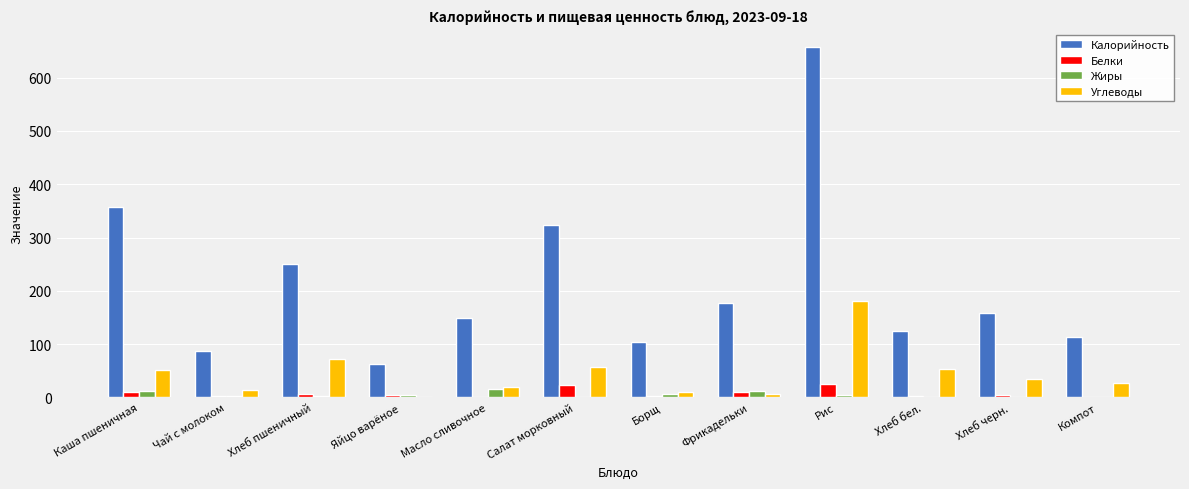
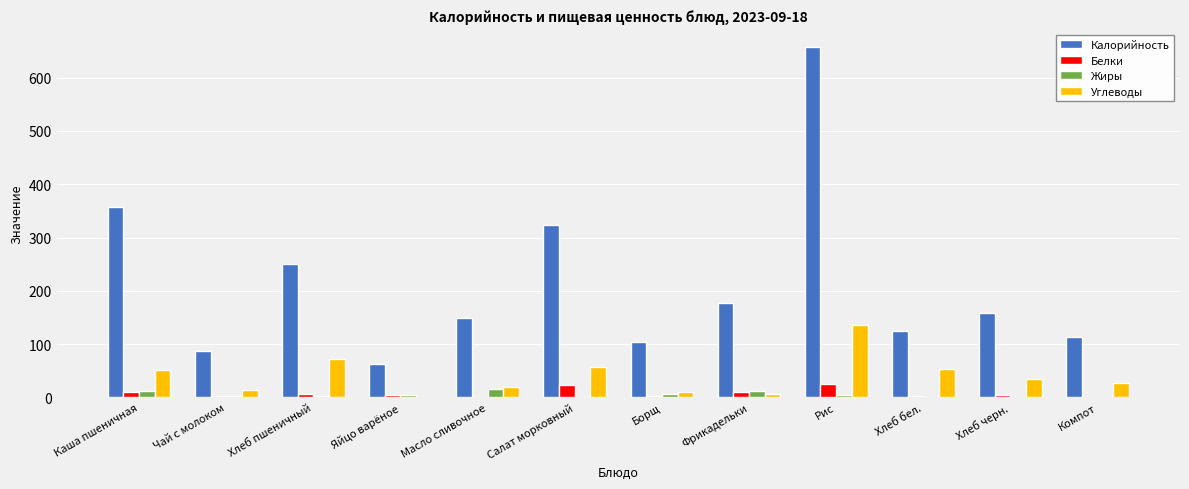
  {
    "Калорийность": {
      "Каша пшеничная": 360,
      "Чай с молоком": 90,
      "Хлеб пшеничный": 250,
      "Яйцо варёное": 60,
      "Масло сливочное": 150,
      "Салат морковный": 320,
      "Борщ": 100,
      "Фрикадельки": 180,
      "Рис": 660,
      "Хлеб бел.": 130,
      "Хлеб черн.": 160,
      "Компот": 110
    },
    "Белки": {
      "Каша пшеничная": 10,
      "Хлеб пшеничный": 10,
      "Яйцо варёное": 10,
      "Салат морковный": 20,
      "Фрикадельки": 10,
      "Рис": 30
    },
    "Жиры": {
      "Каша пшеничная": 10,
      "Масло сливочное": 20,
      "Борщ": 10,
      "Фрикадельки": 10,
      "Рис": 10,
      "Компот": 0
    },
    "Углеводы": {
      "Каша пшеничная": 50,
      "Чай с молоком": 10,
      "Хлеб пшеничный": 70,
      "Масло сливочное": 20,
      "Салат морковный": 60,
      "Борщ": 10,
      "Фрикадельки": 10,
-     "Рис": 180,
+     "Рис": 140,
      "Хлеб бел.": 50,
      "Хлеб черн.": 30,
      "Компот": 30
    }
  }
